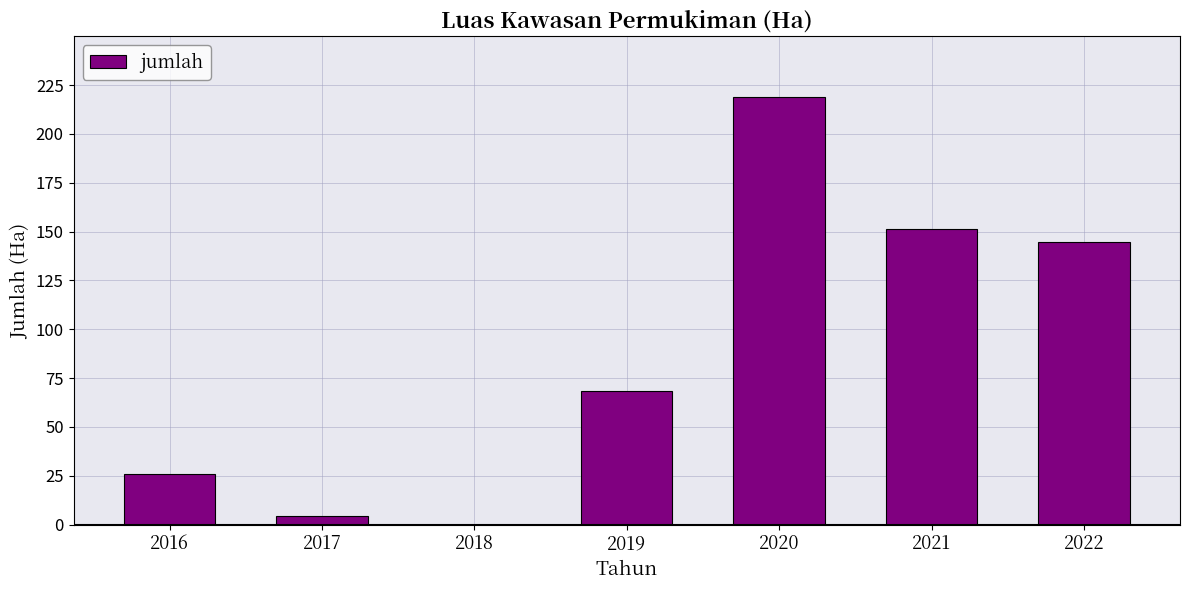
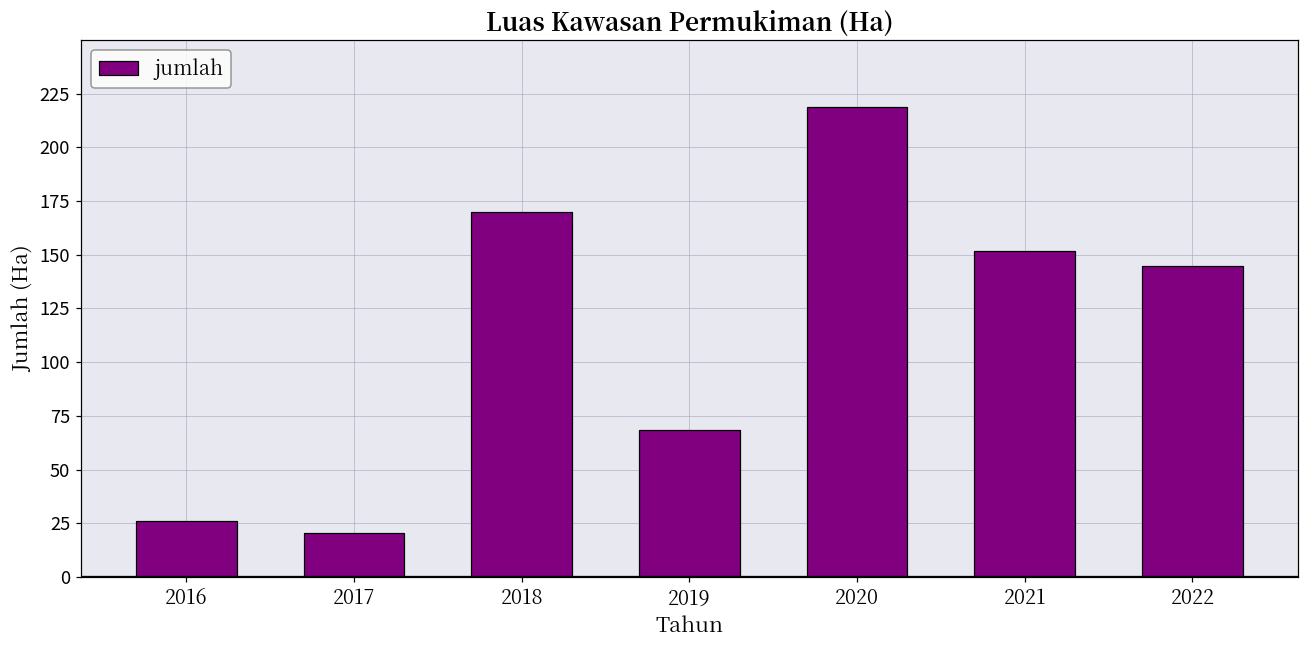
  {
    "2016": 26,
-   "2017": 4,
-   "2018": 0,
+   "2017": 21,
+   "2018": 170,
    "2019": 69,
    "2020": 219,
    "2021": 152,
    "2022": 145
  }
